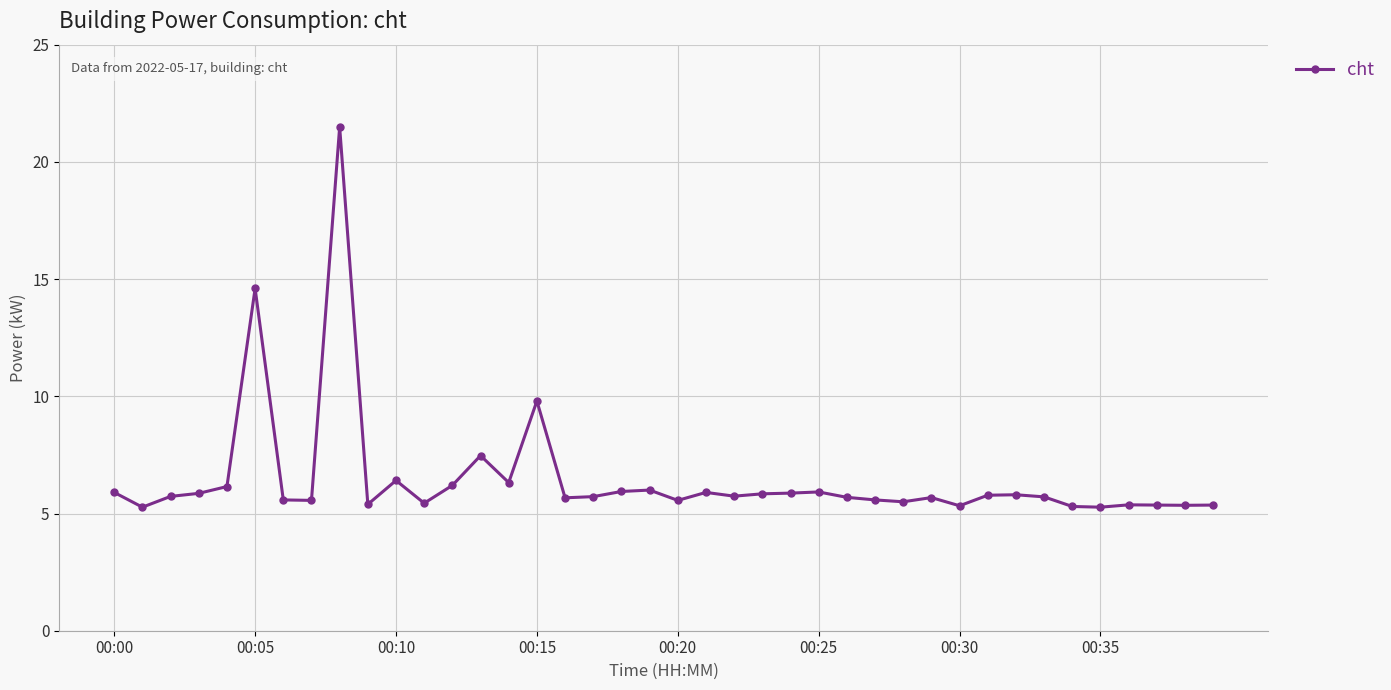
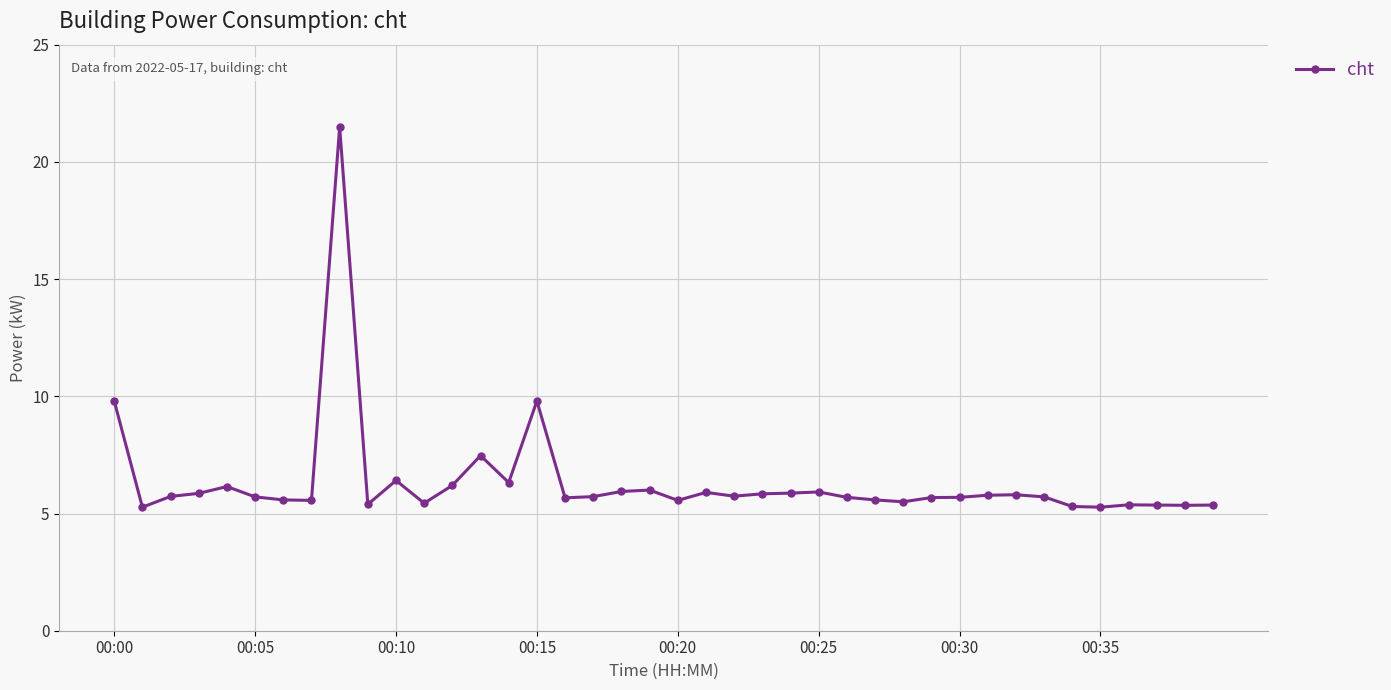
  {
-   "00:00": 5.9,
-   "00:05": 14.6,
+   "00:00": 9.8,
+   "00:05": 5.7,
    "00:10": 6.4,
    "00:15": 9.8,
    "00:20": 5.6,
    "00:25": 5.9,
-   "00:30": 5.3,
+   "00:30": 5.7,
    "00:35": 5.3
  }
